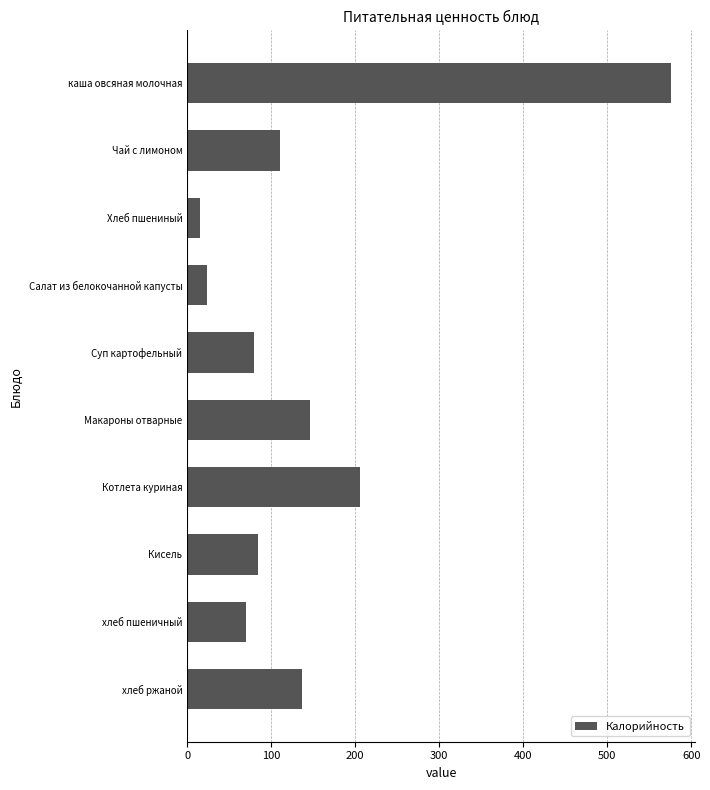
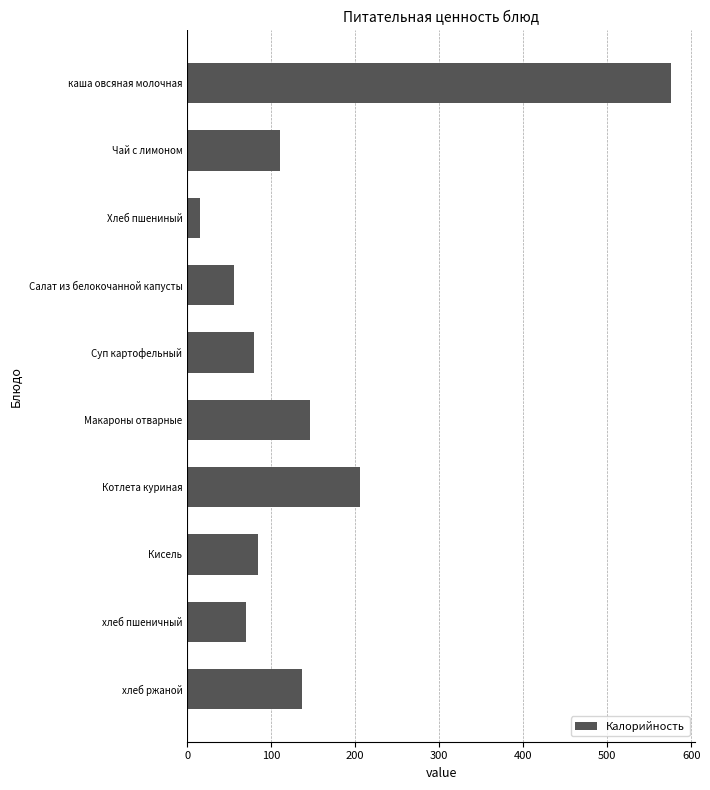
  {
    "каша овсяная молочная": 580,
    "Чай с лимоном": 110,
    "Хлеб пшениный": 10,
-   "Салат из белокочанной капусты": 20,
+   "Салат из белокочанной капусты": 60,
    "Суп картофельный": 80,
    "Макароны отварные": 150,
    "Котлета куриная": 210,
    "Кисель": 80,
    "хлеб пшеничный": 70,
    "хлеб ржаной": 140
  }
